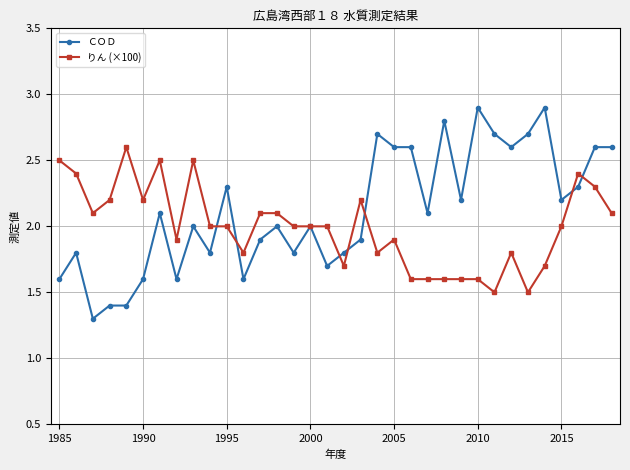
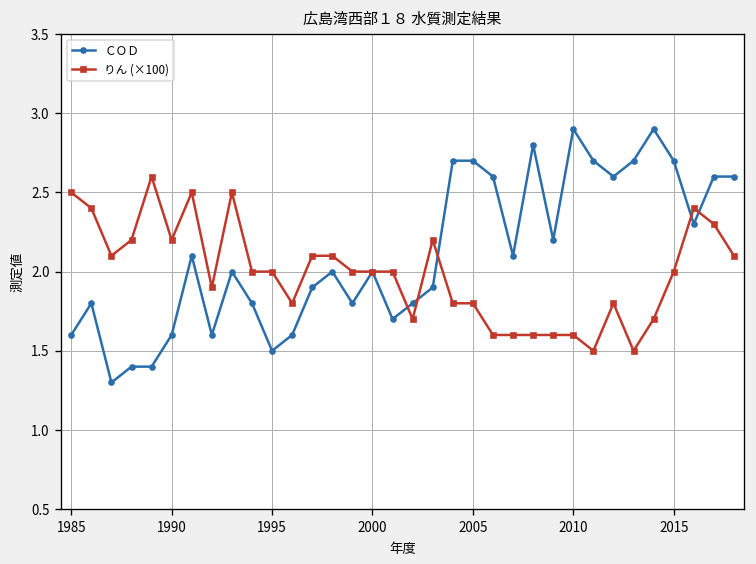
  {
    "ＣＯＤ": {
      "1985": 1.6,
      "1990": 1.6,
-     "1995": 2.3,
-     "2005": 2.6,
+     "1995": 1.5,
+     "2005": 2.7,
      "2010": 2.9,
-     "2015": 2.2
+     "2015": 2.7
    },
    "りん (×100)": {
      "1985": 2.50,
      "1990": 2.20,
      "1995": 2.00,
-     "2005": 1.90,
+     "2005": 1.80,
      "2010": 1.60,
      "2015": 2.00
    }
  }
